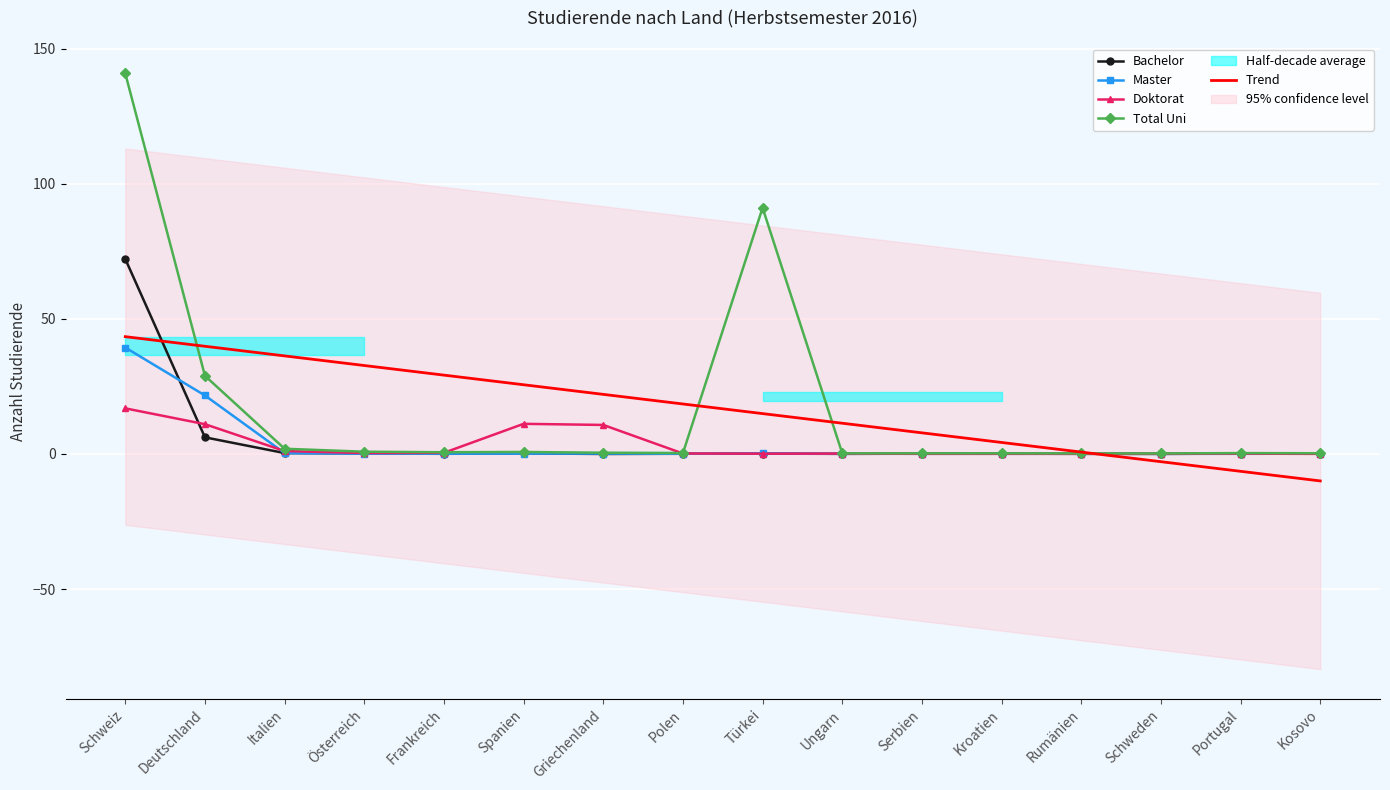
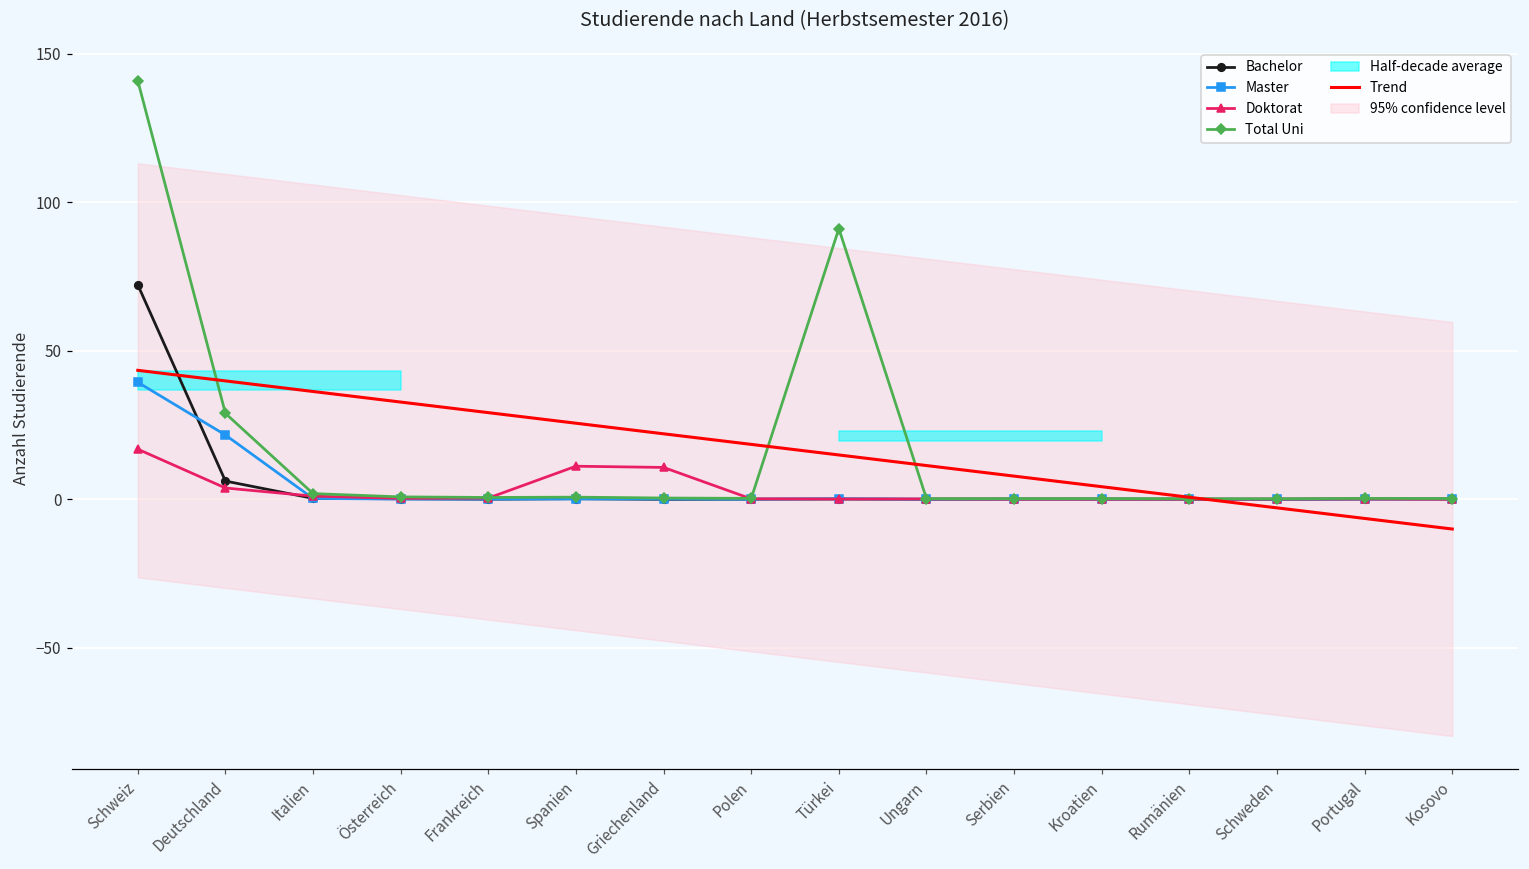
  {
    "Bachelor": {
      "Schweiz": 72,
      "Deutschland": 6
    },
    "Master": {
      "Schweiz": 39,
      "Deutschland": 22
    },
    "Doktorat": {
      "Schweiz": 17,
-     "Deutschland": 11,
+     "Deutschland": 4,
      "Spanien": 11,
      "Griechenland": 11
    },
    "Total Uni": {
      "Schweiz": 141,
      "Deutschland": 29,
      "Türkei": 91
    },
    "Trend": {
      "Deutschland": 40,
      "Italien": 36,
      "Österreich": 33,
      "Frankreich": 29,
      "Spanien": 26,
      "Griechenland": 22,
      "Polen": 18,
      "Türkei": 15,
      "Ungarn": 11,
      "Serbien": 8,
      "Kroatien": 4,
      "Schweden": -3,
      "Portugal": -6,
      "Kosovo": -10
    }
  }
